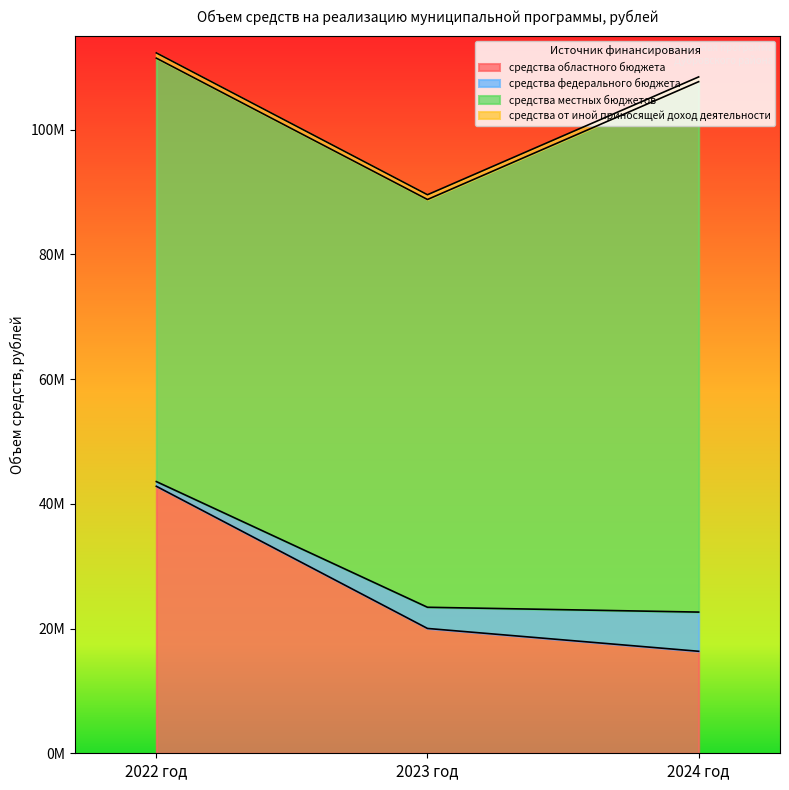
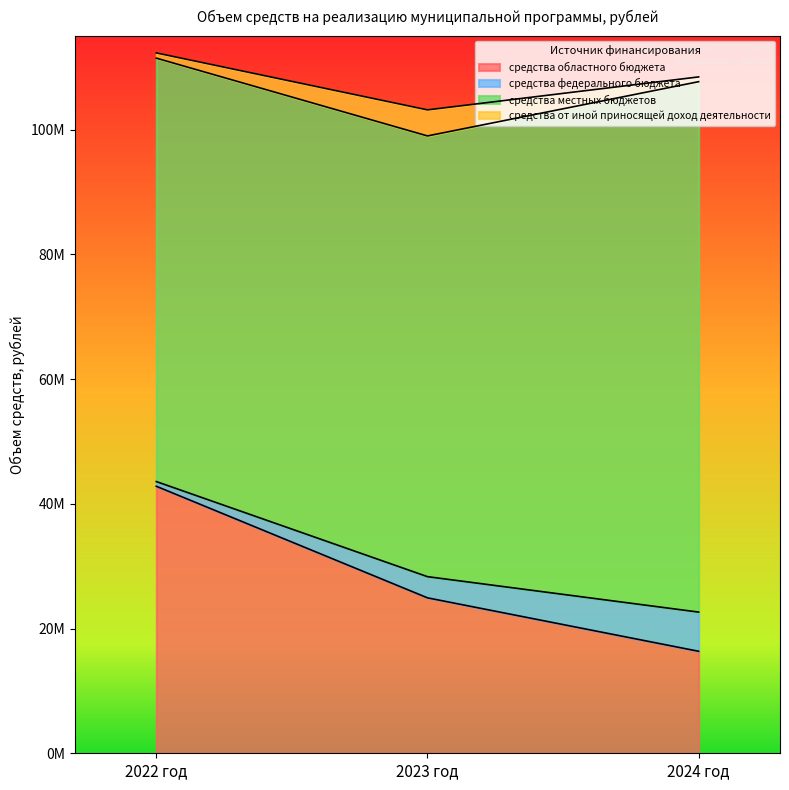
  {
    "средства областного бюджета": {
      "2022 год": 43000000,
-     "2023 год": 20000000,
+     "2023 год": 25000000,
      "2024 год": 16000000
    },
    "средства федерального бюджета": {
      "2022 год": 1000000,
      "2023 год": 3000000,
      "2024 год": 6000000
    },
    "средства местных бюджетов": {
      "2022 год": 68000000,
-     "2023 год": 65000000
+     "2023 год": 71000000
    },
    "средства от иной приносящей доход деятельности": {
      "2022 год": 1000000,
-     "2023 год": 1000000
+     "2023 год": 4000000
    }
  }
